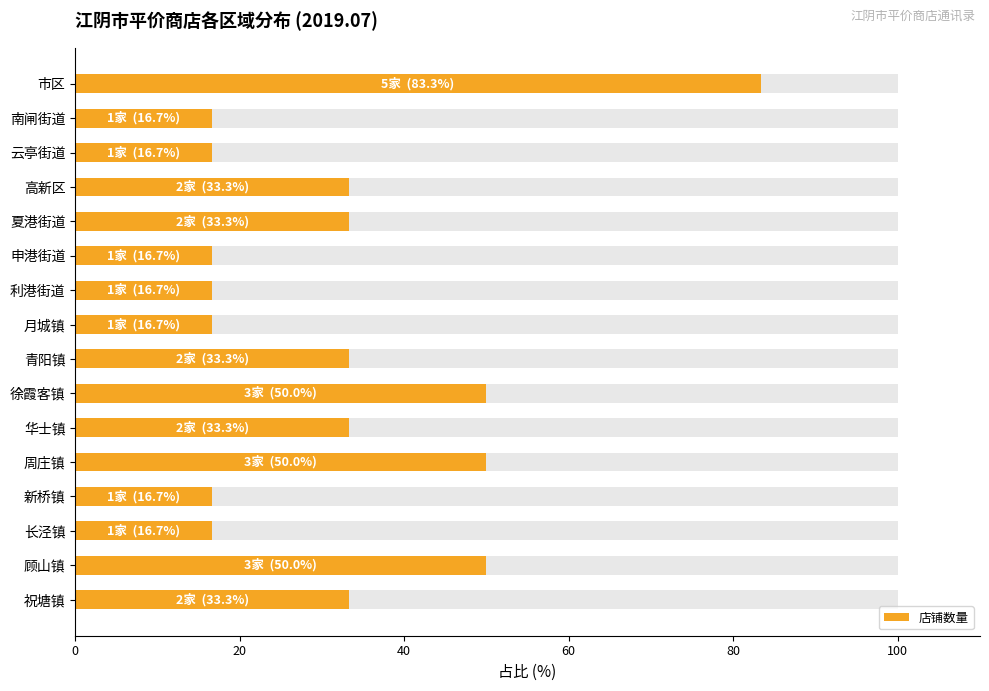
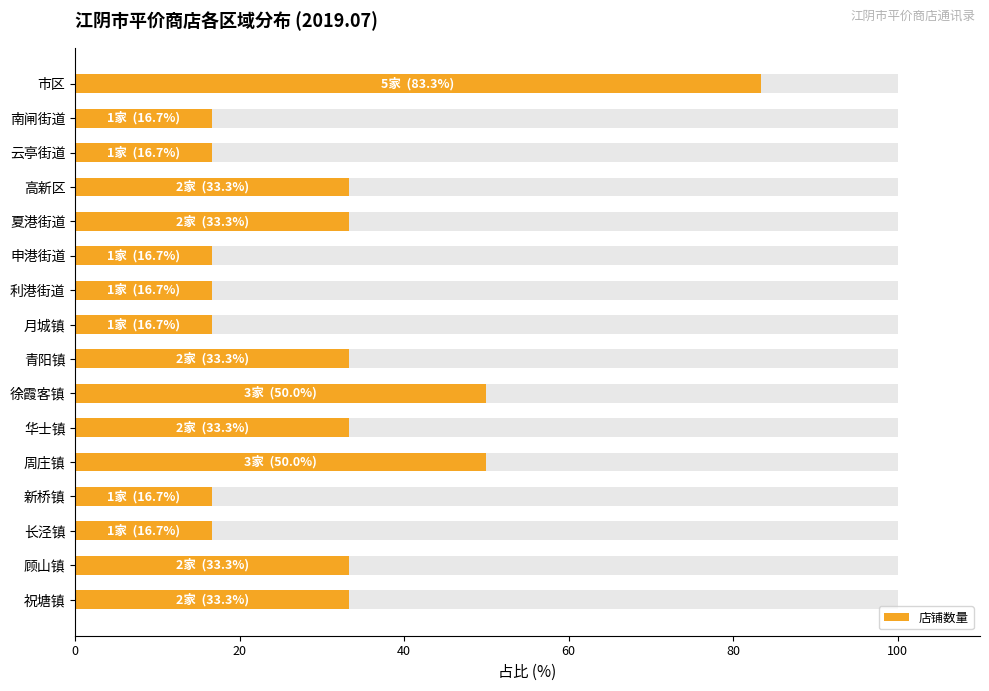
  {
    "店铺数量": {
-     "顾山镇": "3家 (50.0%)"
+     "顾山镇": "2家 (33.3%)"
    }
  }
